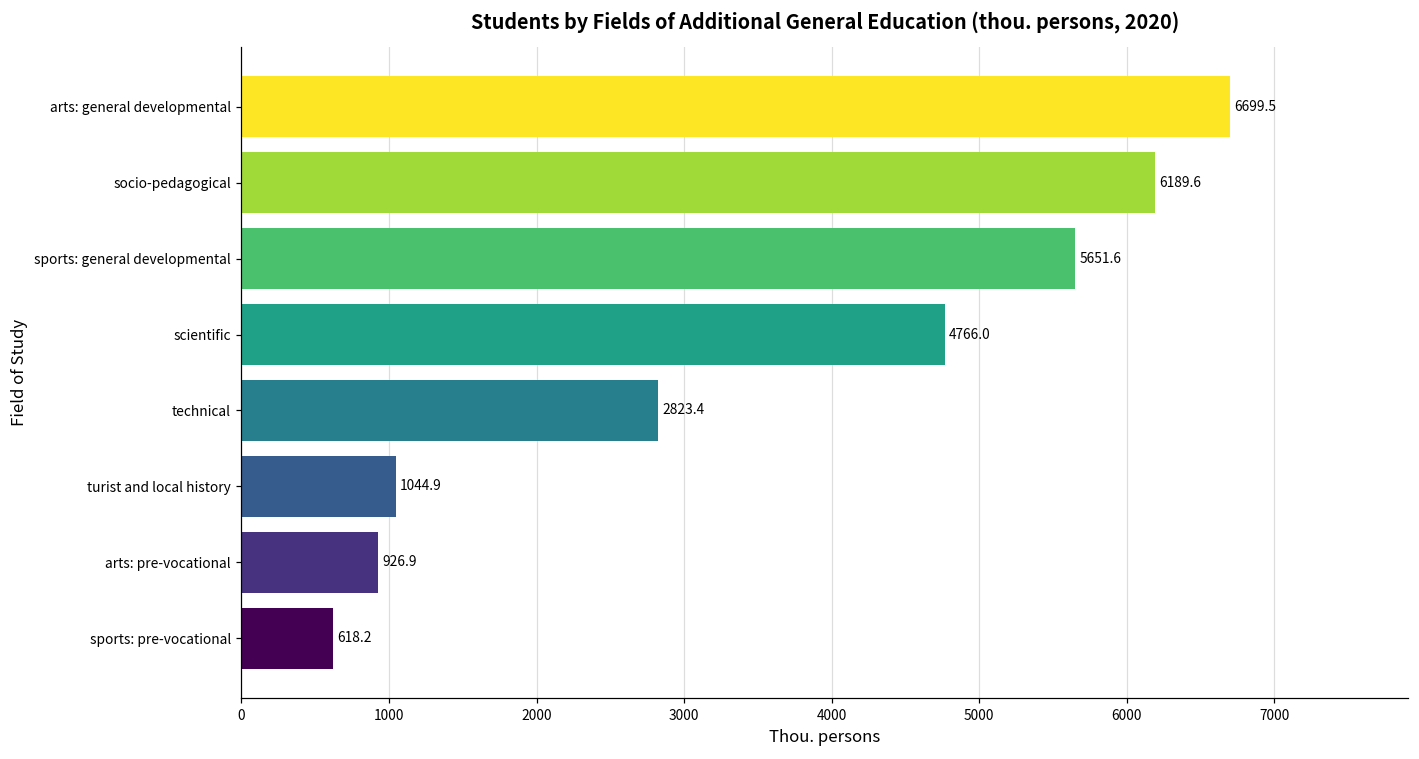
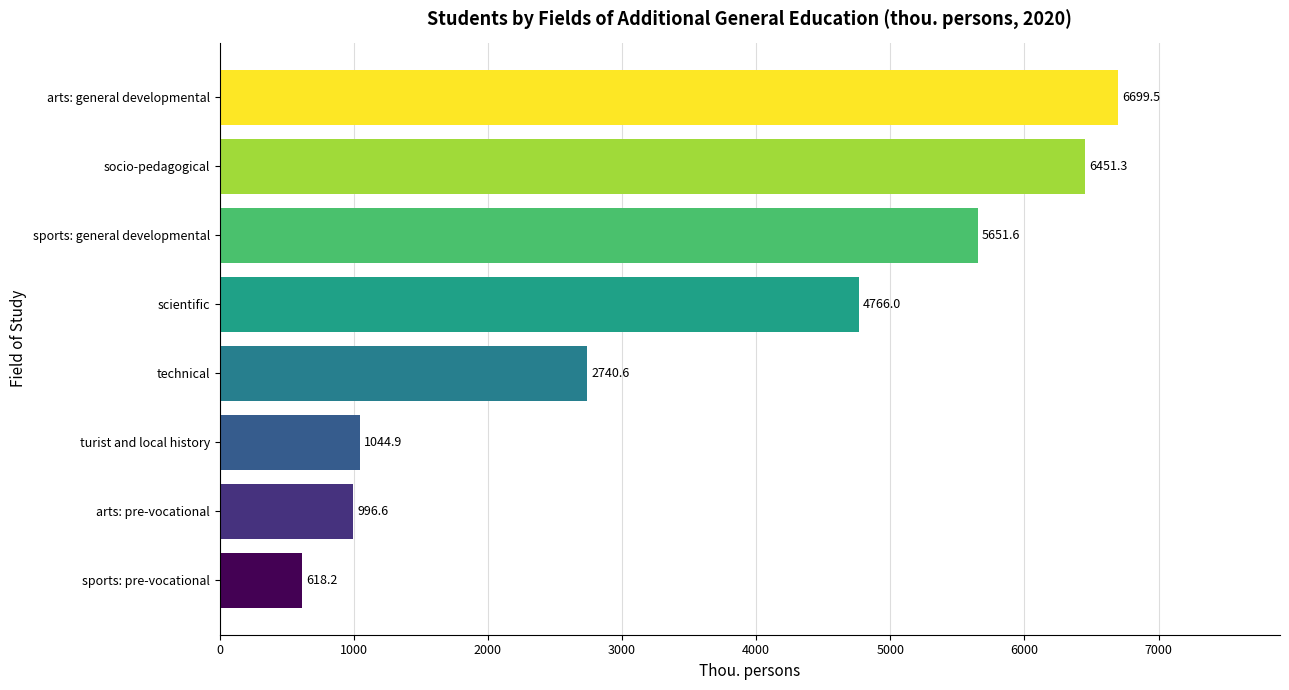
  {
    "arts: general developmental": 6699.5,
-   "socio-pedagogical": 6189.6,
+   "socio-pedagogical": 6451.3,
    "sports: general developmental": 5651.6,
    "scientific": 4766.0,
-   "technical": 2823.4,
+   "technical": 2740.6,
    "turist and local history": 1044.9,
-   "arts: pre-vocational": 926.9,
+   "arts: pre-vocational": 996.6,
    "sports: pre-vocational": 618.2
  }
